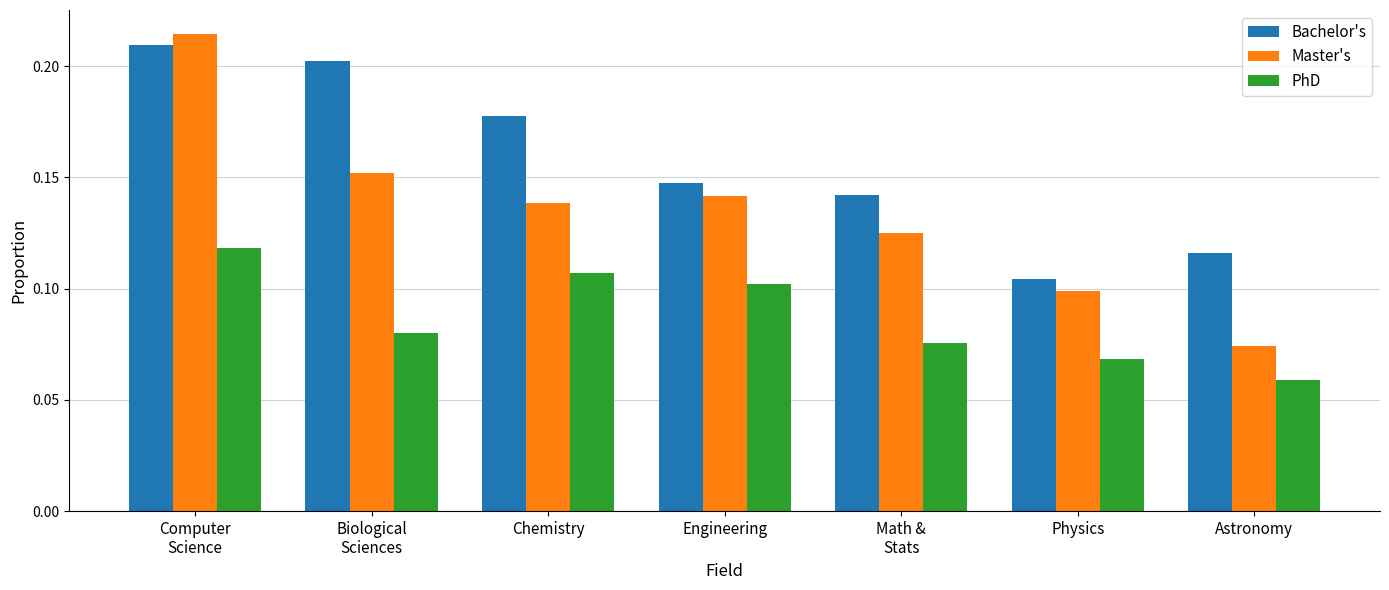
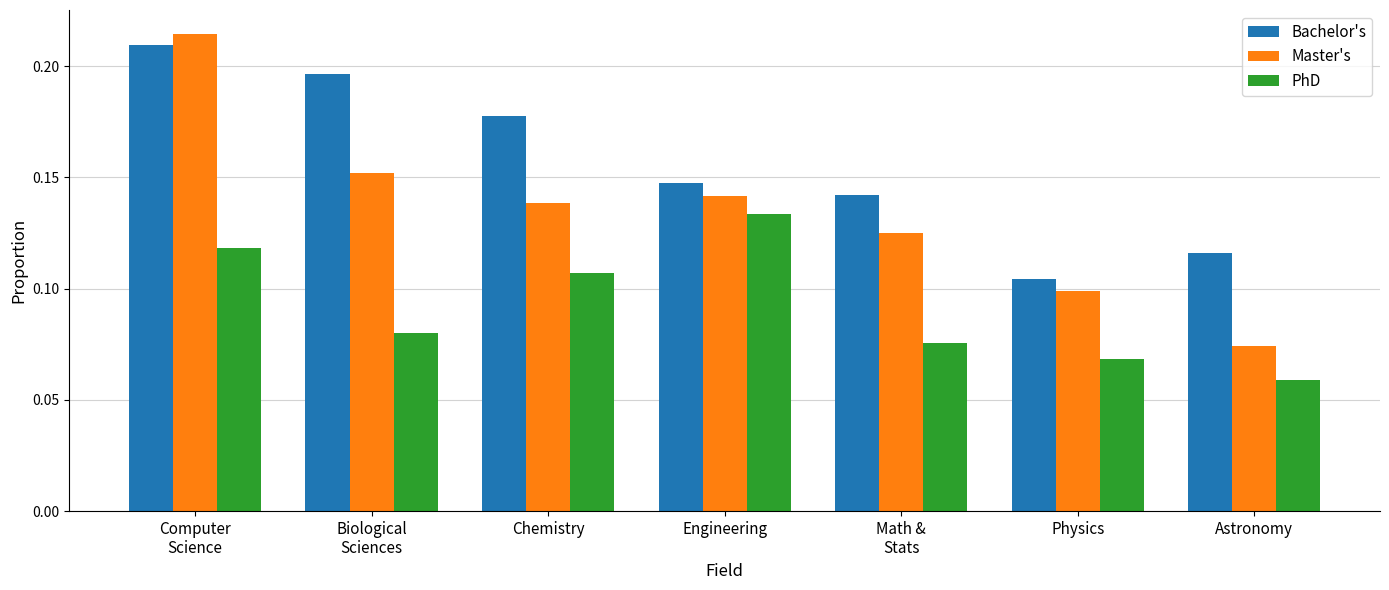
  {
    "Bachelor's": {
      "Computer Science": 0.209,
-     "Biological Sciences": 0.202,
+     "Biological Sciences": 0.197,
      "Chemistry": 0.178,
      "Engineering": 0.148,
      "Math & Stats": 0.142,
      "Physics": 0.104,
      "Astronomy": 0.116
    },
    "Master's": {
      "Computer Science": 0.215,
      "Biological Sciences": 0.152,
      "Chemistry": 0.139,
      "Engineering": 0.142,
      "Math & Stats": 0.125,
      "Physics": 0.099,
      "Astronomy": 0.074
    },
    "PhD": {
      "Computer Science": 0.118,
      "Biological Sciences": 0.080,
      "Chemistry": 0.107,
-     "Engineering": 0.102,
+     "Engineering": 0.133,
      "Math & Stats": 0.075,
      "Physics": 0.068,
      "Astronomy": 0.059
    }
  }
